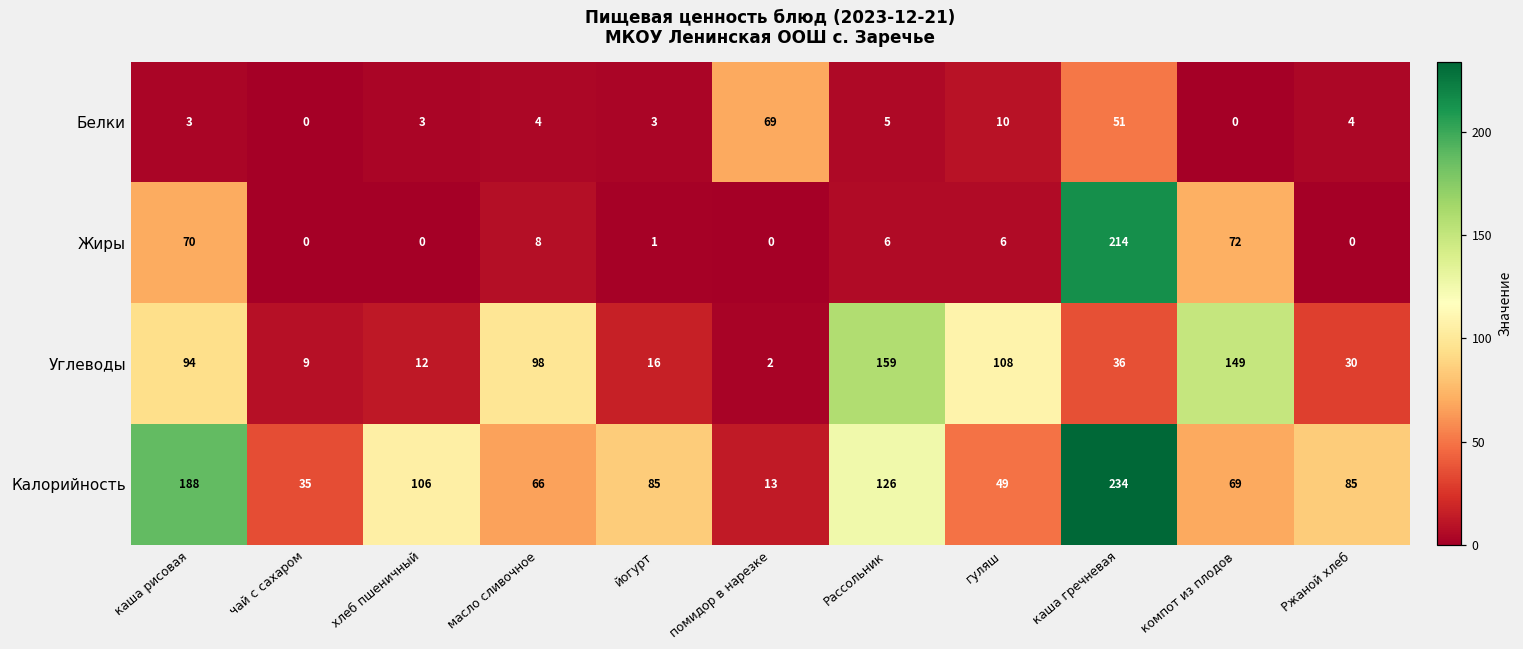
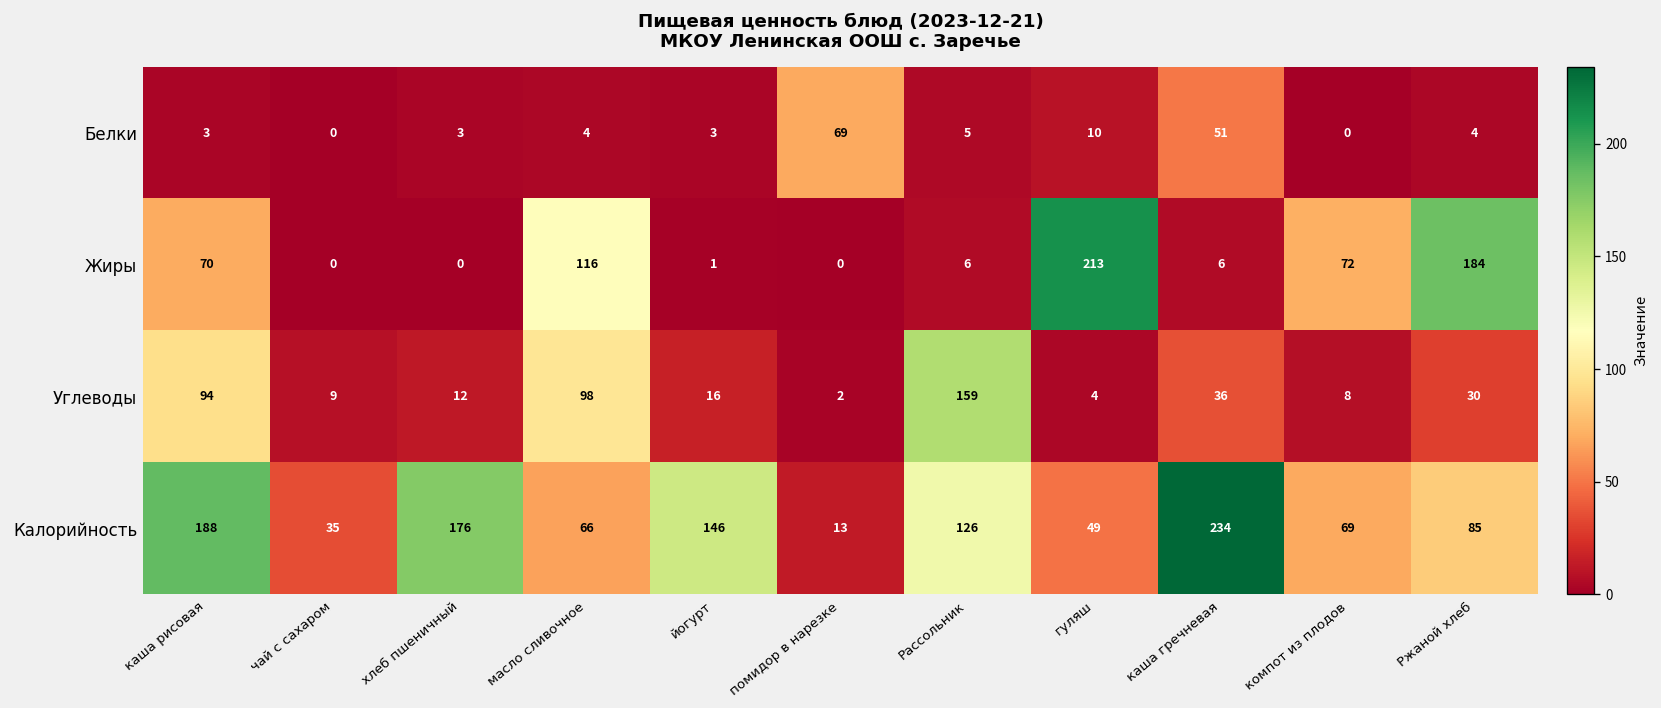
  {
    "Белки": {
      "каша рисовая": 3,
      "чай с сахаром": 0,
      "хлеб пшеничный": 3,
      "масло сливочное": 4,
      "йогурт": 3,
      "помидор в нарезке": 69,
      "Рассольник": 5,
      "гуляш": 10,
      "каша гречневая": 51,
      "компот из плодов": 0,
      "Ржаной хлеб": 4
    },
    "Жиры": {
      "каша рисовая": 70,
      "чай с сахаром": 0,
      "хлеб пшеничный": 0,
-     "масло сливочное": 8,
+     "масло сливочное": 116,
      "йогурт": 1,
      "помидор в нарезке": 0,
      "Рассольник": 6,
-     "гуляш": 6,
-     "каша гречневая": 214,
+     "гуляш": 213,
+     "каша гречневая": 6,
      "компот из плодов": 72,
-     "Ржаной хлеб": 0
+     "Ржаной хлеб": 184
    },
    "Углеводы": {
      "каша рисовая": 94,
      "чай с сахаром": 9,
      "хлеб пшеничный": 12,
      "масло сливочное": 98,
      "йогурт": 16,
      "помидор в нарезке": 2,
      "Рассольник": 159,
-     "гуляш": 108,
+     "гуляш": 4,
      "каша гречневая": 36,
-     "компот из плодов": 149,
+     "компот из плодов": 8,
      "Ржаной хлеб": 30
    },
    "Калорийность": {
      "каша рисовая": 188,
      "чай с сахаром": 35,
-     "хлеб пшеничный": 106,
+     "хлеб пшеничный": 176,
      "масло сливочное": 66,
-     "йогурт": 85,
+     "йогурт": 146,
      "помидор в нарезке": 13,
      "Рассольник": 126,
      "гуляш": 49,
      "каша гречневая": 234,
      "компот из плодов": 69,
      "Ржаной хлеб": 85
    }
  }
